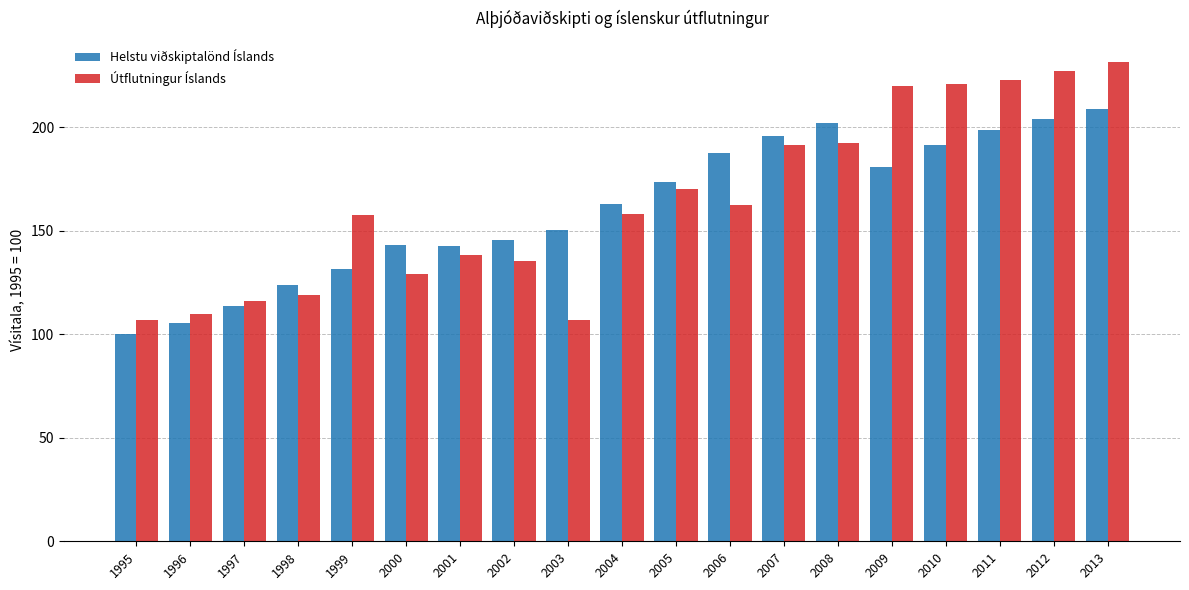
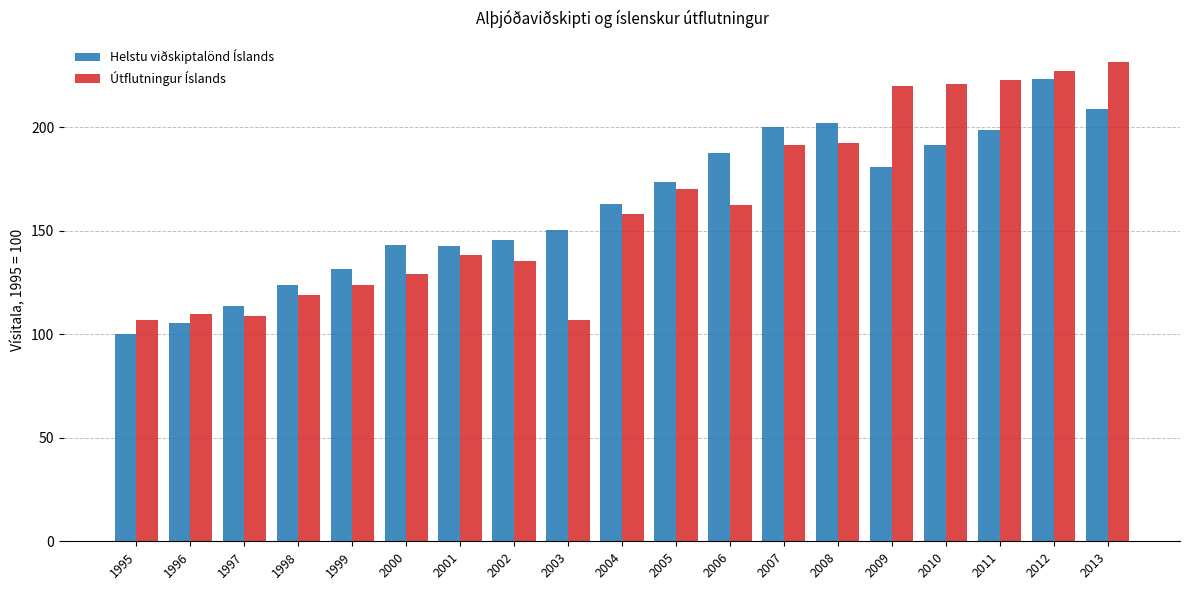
  {
    "Helstu viðskiptalönd Íslands": {
      "1995": 100,
      "1996": 105,
      "1997": 114,
      "1998": 124,
      "1999": 131,
      "2000": 143,
      "2001": 143,
      "2002": 145,
      "2003": 150,
      "2004": 163,
      "2005": 173,
      "2006": 188,
-     "2007": 196,
+     "2007": 200,
      "2008": 202,
      "2009": 181,
      "2010": 191,
      "2011": 199,
-     "2012": 204,
+     "2012": 223,
      "2013": 209
    },
    "Útflutningur Íslands": {
      "1995": 107,
      "1996": 110,
-     "1997": 116,
+     "1997": 109,
      "1998": 119,
-     "1999": 157,
+     "1999": 124,
      "2000": 129,
      "2001": 138,
      "2002": 136,
      "2003": 107,
      "2004": 158,
      "2005": 170,
      "2006": 162,
      "2007": 191,
      "2008": 192,
      "2009": 220,
      "2010": 221,
      "2011": 223,
      "2012": 227,
      "2013": 231
    }
  }
